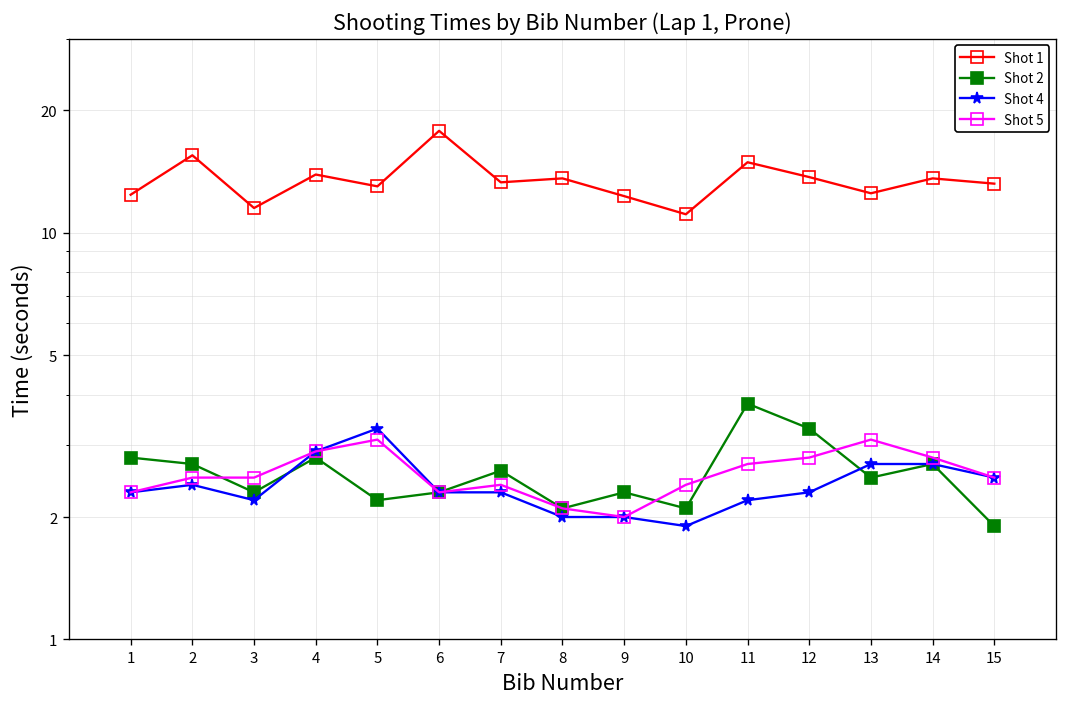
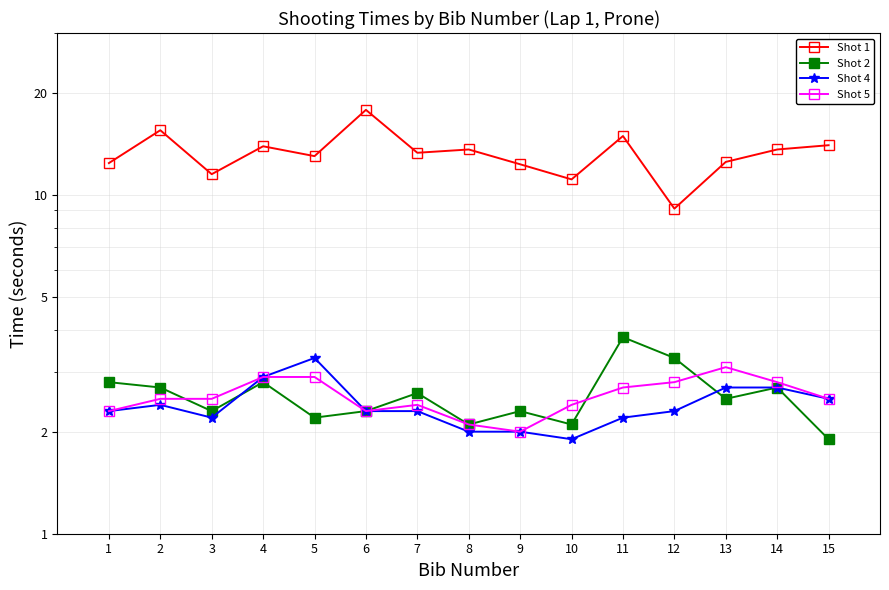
  {
    "Shot 1": {
      "1": 12.4,
      "2": 16,
      "3": 11.5,
      "4": 13.9,
      "5": 13.0,
      "6": 18,
      "7": 13.3,
      "8": 13.6,
      "9": 12.3,
      "10": 11.1,
      "11": 15,
-     "12": 13.7,
+     "12": 9.1,
      "13": 12.5,
      "14": 13.6,
-     "15": 13.2
+     "15": 14.0
    },
    "Shot 2": {
      "1": 2.8,
      "2": 2.7,
      "3": 2.3,
      "4": 2.8,
      "5": 2.2,
      "7": 2.6,
      "9": 2.3,
      "10": 2.1,
      "11": 3.8,
      "12": 3.3,
      "13": 2.5,
      "15": 1.9
    },
    "Shot 4": {
      "2": 2.4,
      "3": 2.2,
      "5": 3.3,
      "7": 2.3,
      "8": 2.0,
      "10": 1.9,
      "11": 2.2,
      "12": 2.3,
      "13": 2.7
    },
    "Shot 5": {
      "2": 2.5,
      "3": 2.5,
-     "5": 3.1,
+     "5": 2.9,
      "7": 2.4,
      "10": 2.4,
      "11": 2.7,
      "12": 2.8,
      "13": 3.1,
      "14": 2.8
    }
  }
